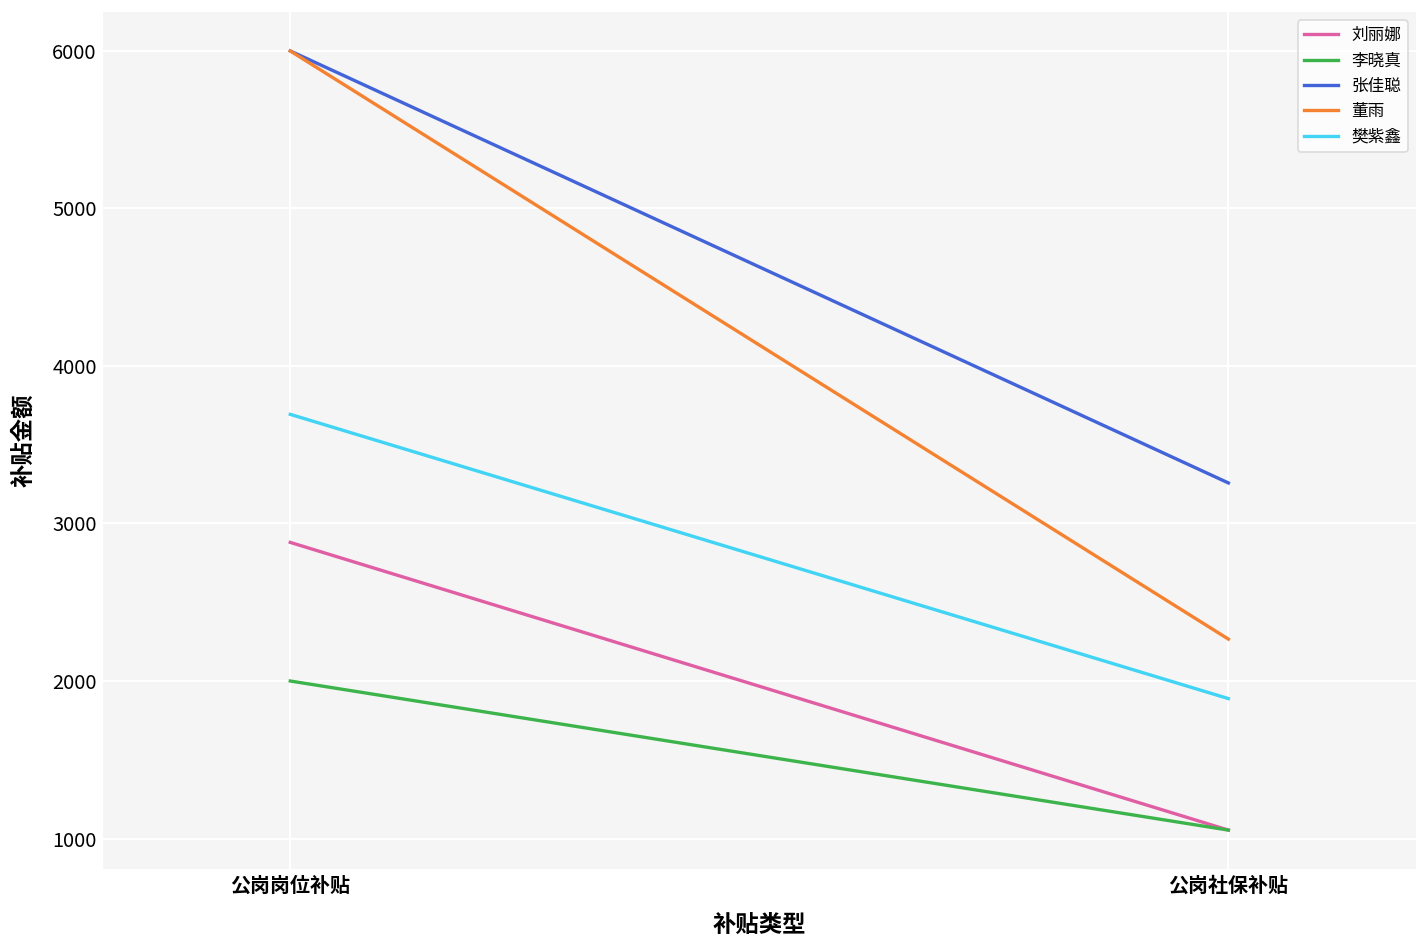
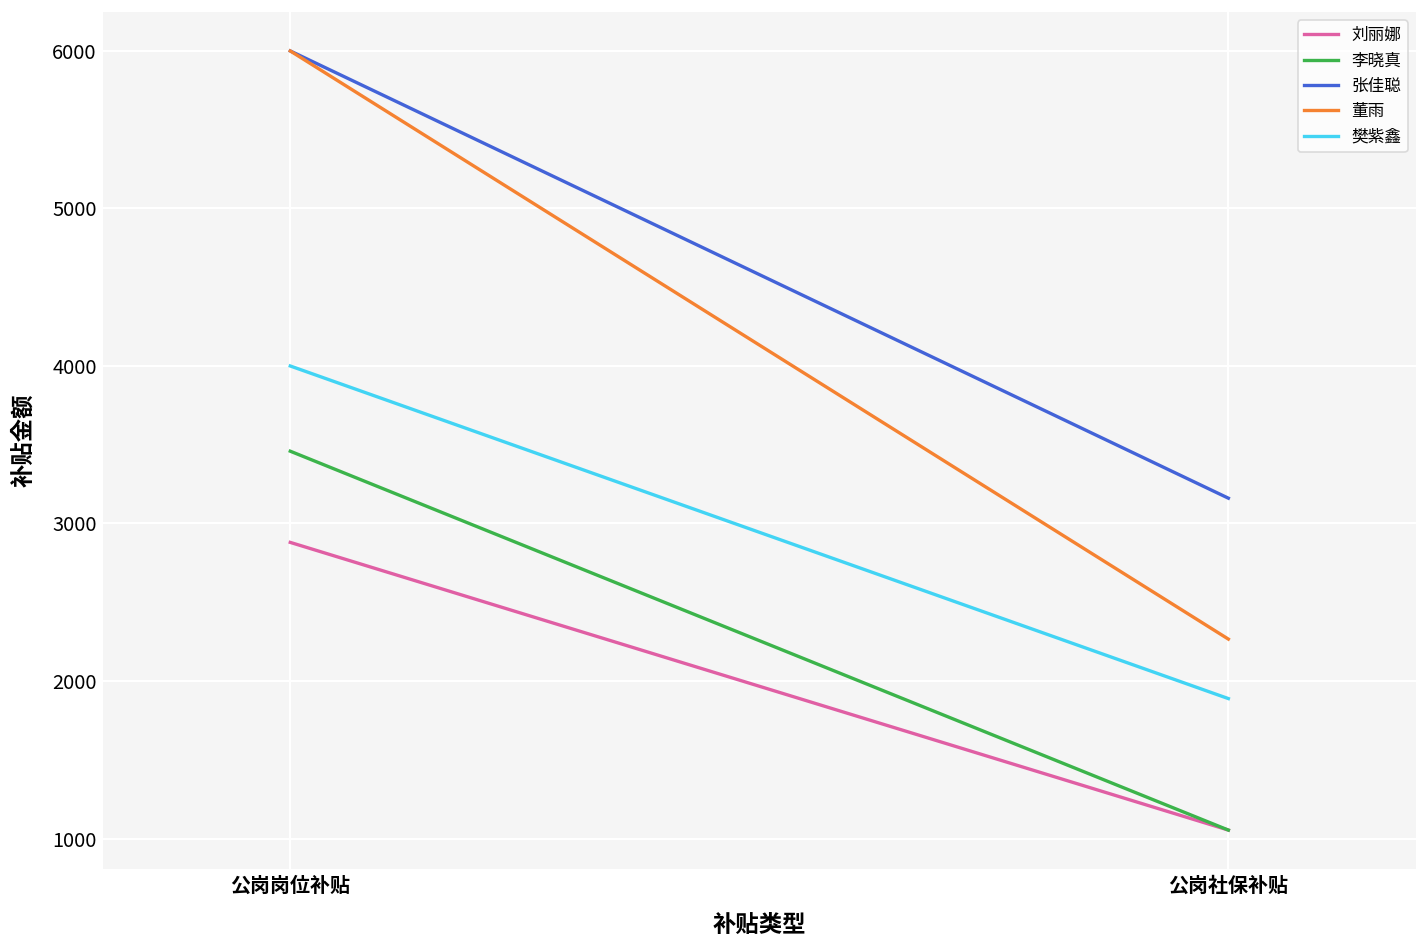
  {
    "刘丽娜": {
      "公岗岗位补贴": 2880
    },
    "李晓真": {
-     "公岗岗位补贴": 2000
+     "公岗岗位补贴": 3460
    },
    "张佳聪": {
-     "公岗社保补贴": 3260
+     "公岗社保补贴": 3160
    },
    "董雨": {
      "公岗社保补贴": 2270
    },
    "樊紫鑫": {
-     "公岗岗位补贴": 3690,
+     "公岗岗位补贴": 4000,
      "公岗社保补贴": 1890
    }
  }
